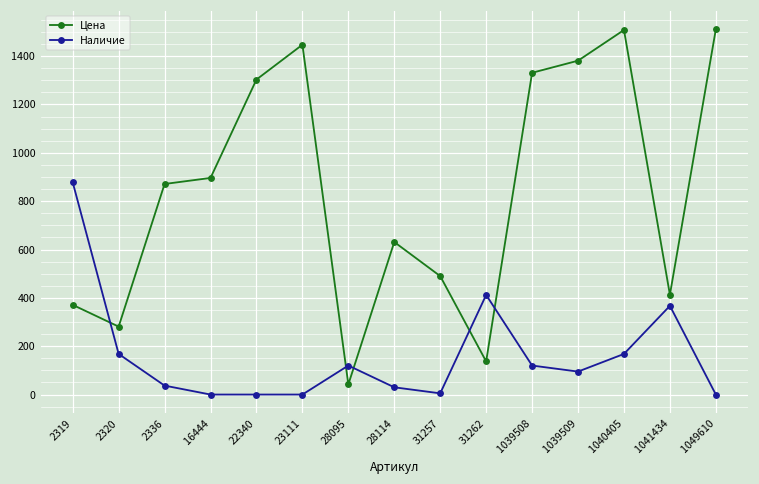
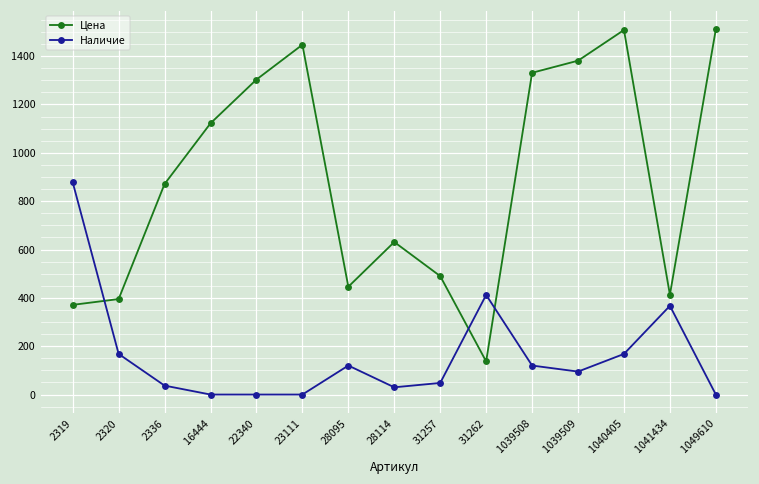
  {
    "Цена": {
      "2319": 370,
-     "2320": 280,
+     "2320": 400,
      "2336": 870,
-     "16444": 900,
+     "16444": 1120,
      "22340": 1300,
      "23111": 1450,
-     "28095": 40,
+     "28095": 450,
      "28114": 630,
      "31257": 490,
      "31262": 140,
      "1039508": 1330,
      "1039509": 1380,
      "1040405": 1510,
      "1041434": 410,
      "1049610": 1510
    },
    "Наличие": {
      "2319": 880,
      "2320": 170,
      "2336": 40,
      "16444": 0,
      "22340": 0,
      "23111": 0,
      "28095": 120,
      "28114": 30,
-     "31257": 10,
+     "31257": 50,
      "31262": 410,
      "1039508": 120,
      "1039509": 100,
      "1040405": 170,
      "1041434": 370,
      "1049610": 0
    }
  }
